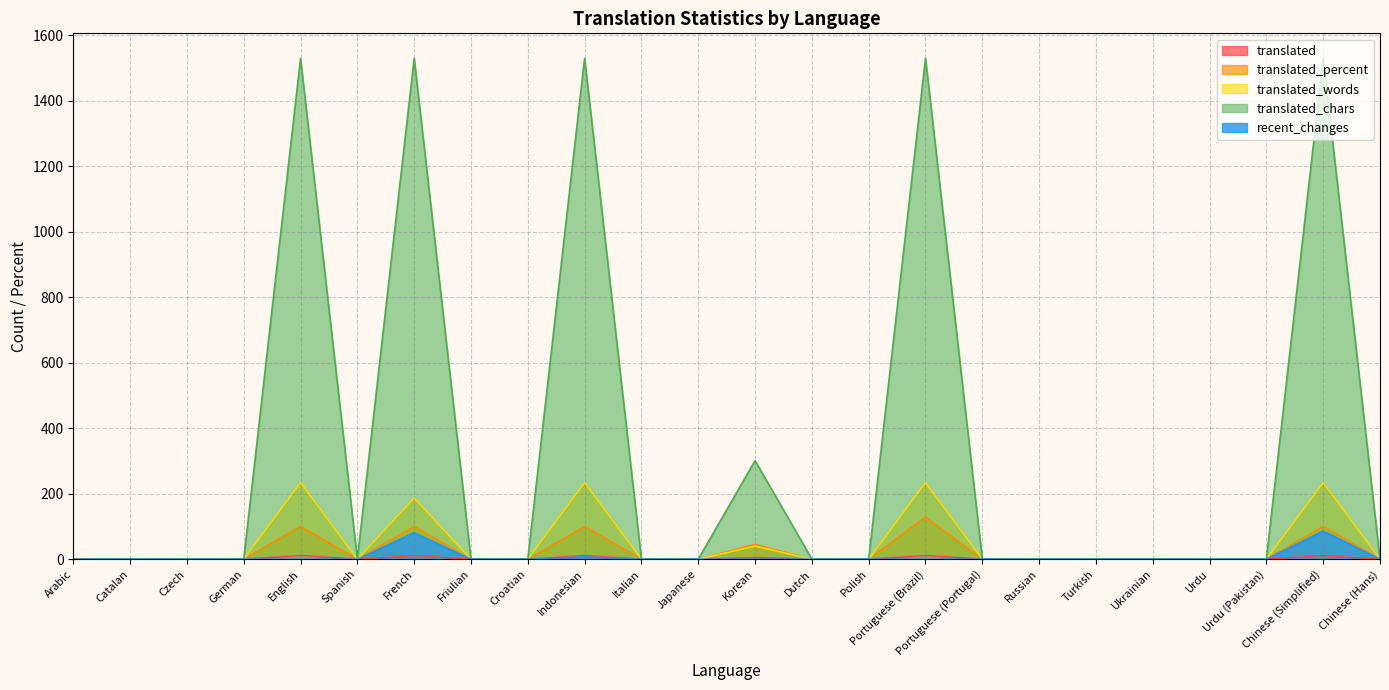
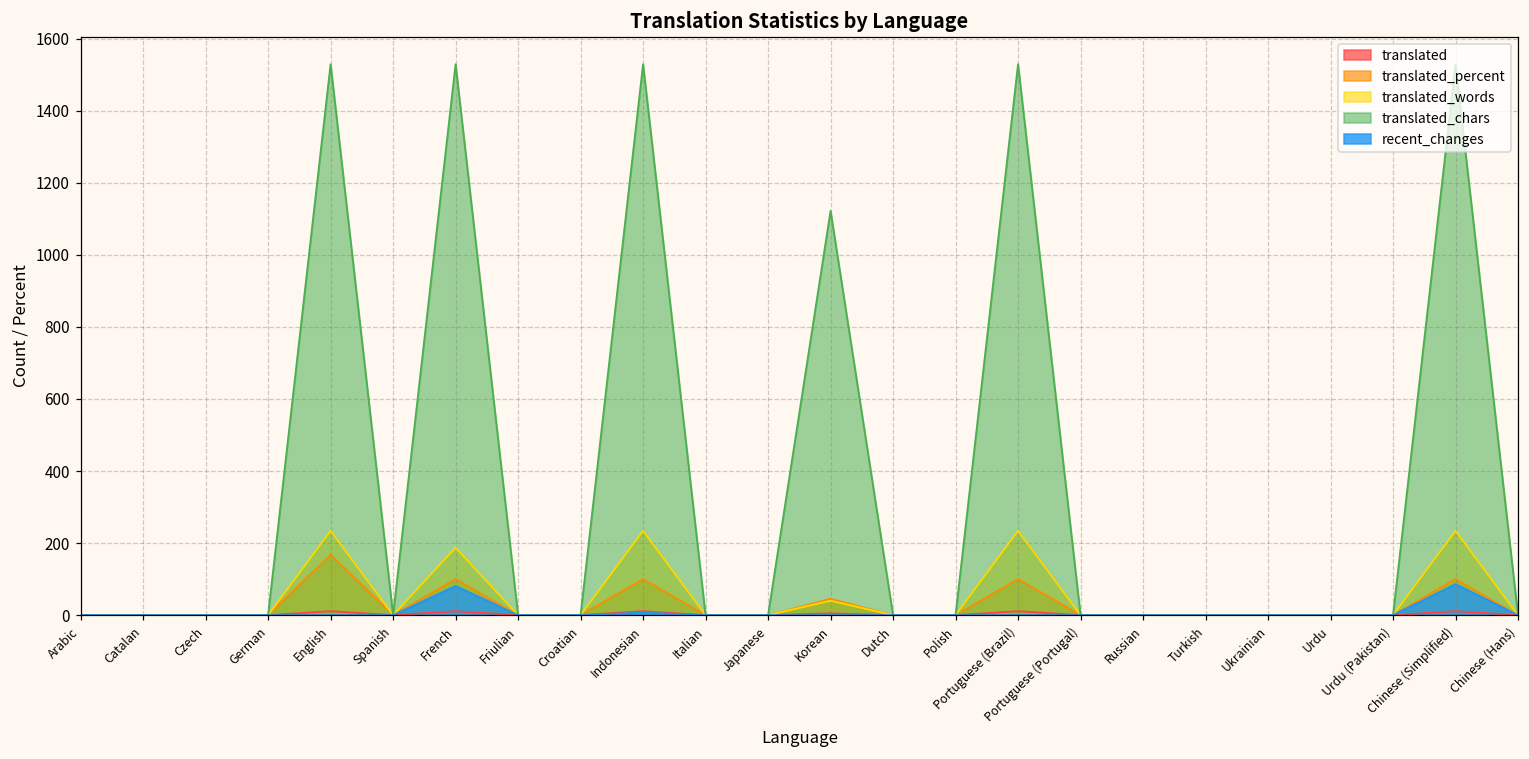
  {
    "translated": {
      "English": 10,
      "French": 10,
      "Portuguese (Brazil)": 10,
      "Chinese (Simplified)": 10
    },
    "translated_percent": {
-     "English": 100,
+     "English": 170,
      "French": 100,
      "Indonesian": 100,
-     "Portuguese (Brazil)": 130,
+     "Portuguese (Brazil)": 100,
      "Chinese (Simplified)": 100
    },
    "translated_words": {
      "English": 230,
      "French": 190,
      "Indonesian": 230,
      "Portuguese (Brazil)": 230,
      "Chinese (Simplified)": 230
    },
    "translated_chars": {
      "English": 1530,
      "French": 1530,
      "Indonesian": 1530,
-     "Korean": 300,
+     "Korean": 1120,
      "Portuguese (Brazil)": 1530
    },
    "recent_changes": {
      "English": 0,
      "French": 80,
      "Portuguese (Brazil)": 0,
      "Chinese (Simplified)": 90
    }
  }
